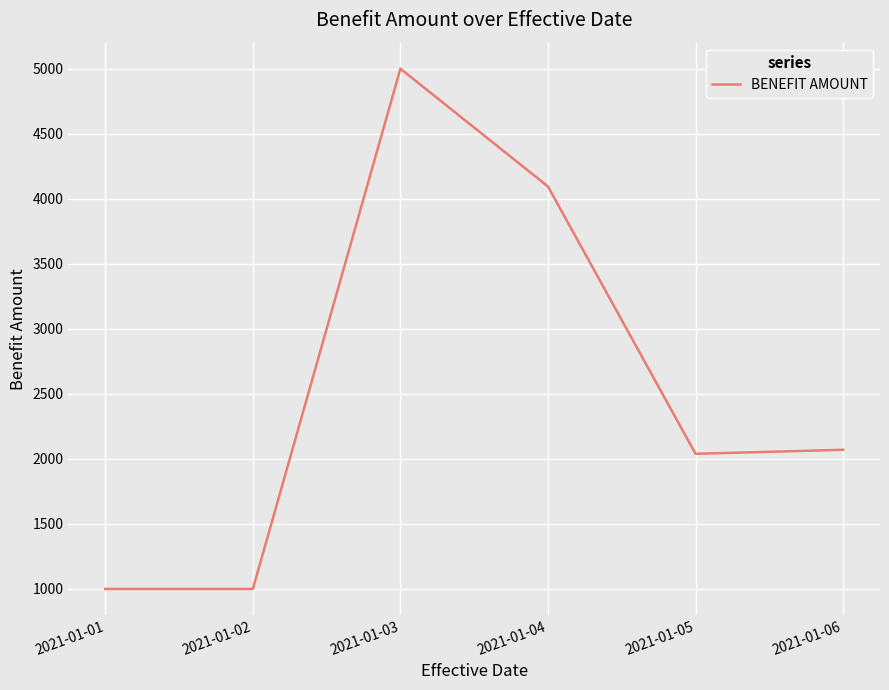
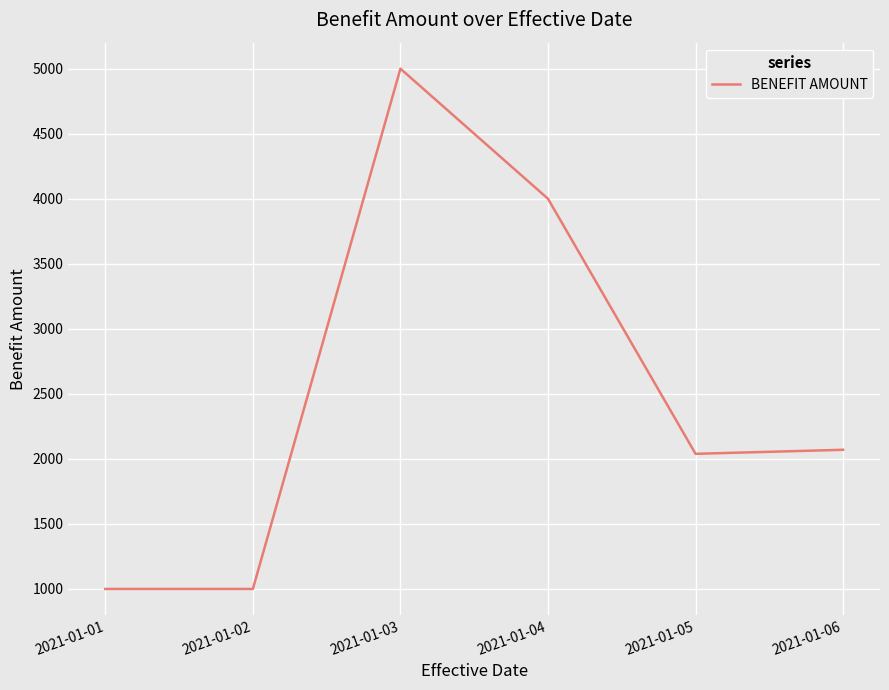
  {
    "2021-01-01": 1000,
    "2021-01-02": 1000,
    "2021-01-03": 5000,
-   "2021-01-04": 4090,
+   "2021-01-04": 4000,
    "2021-01-05": 2040,
    "2021-01-06": 2070
  }
